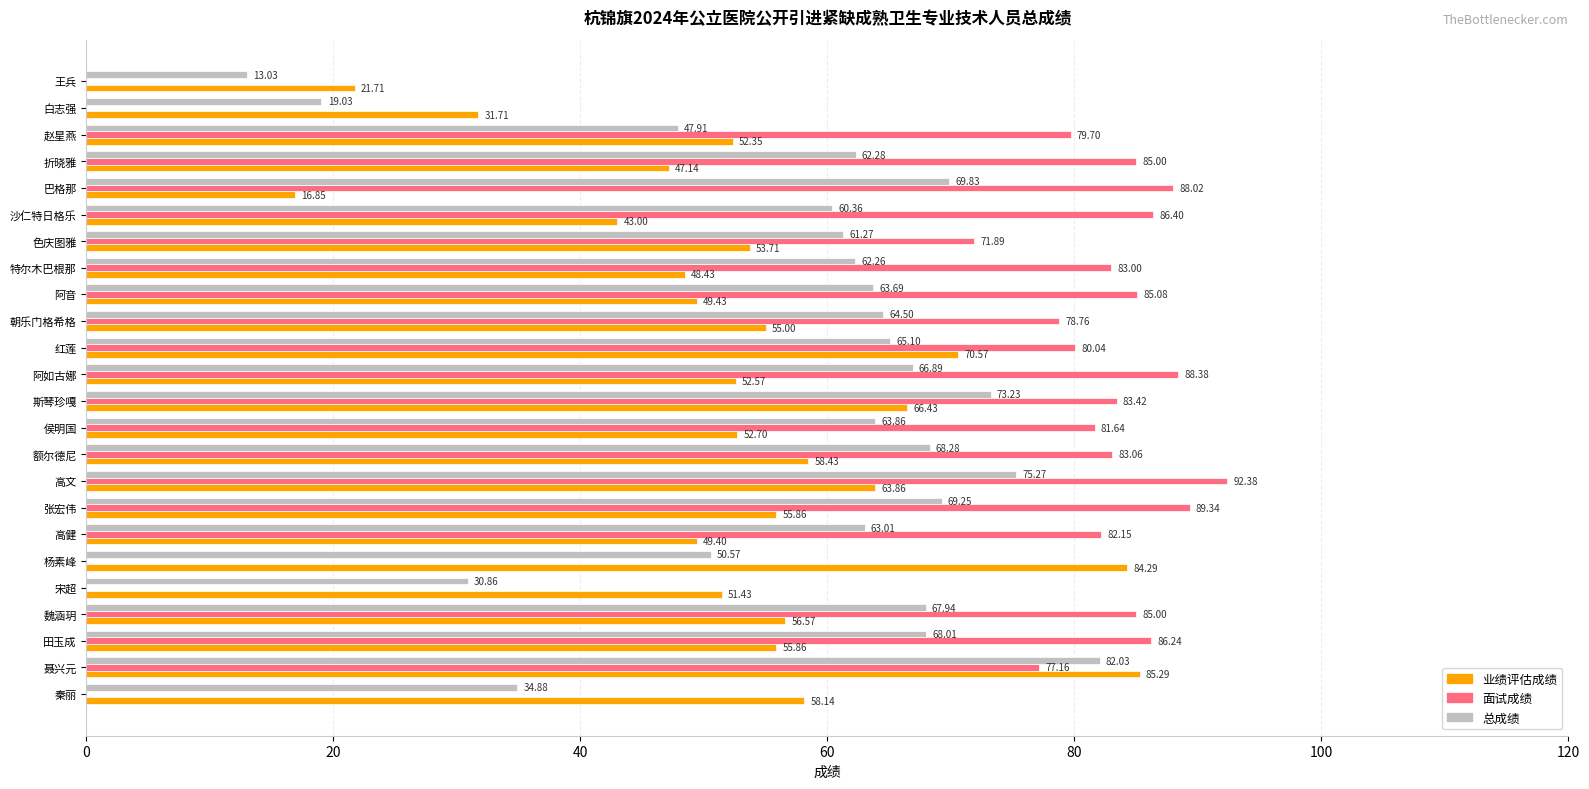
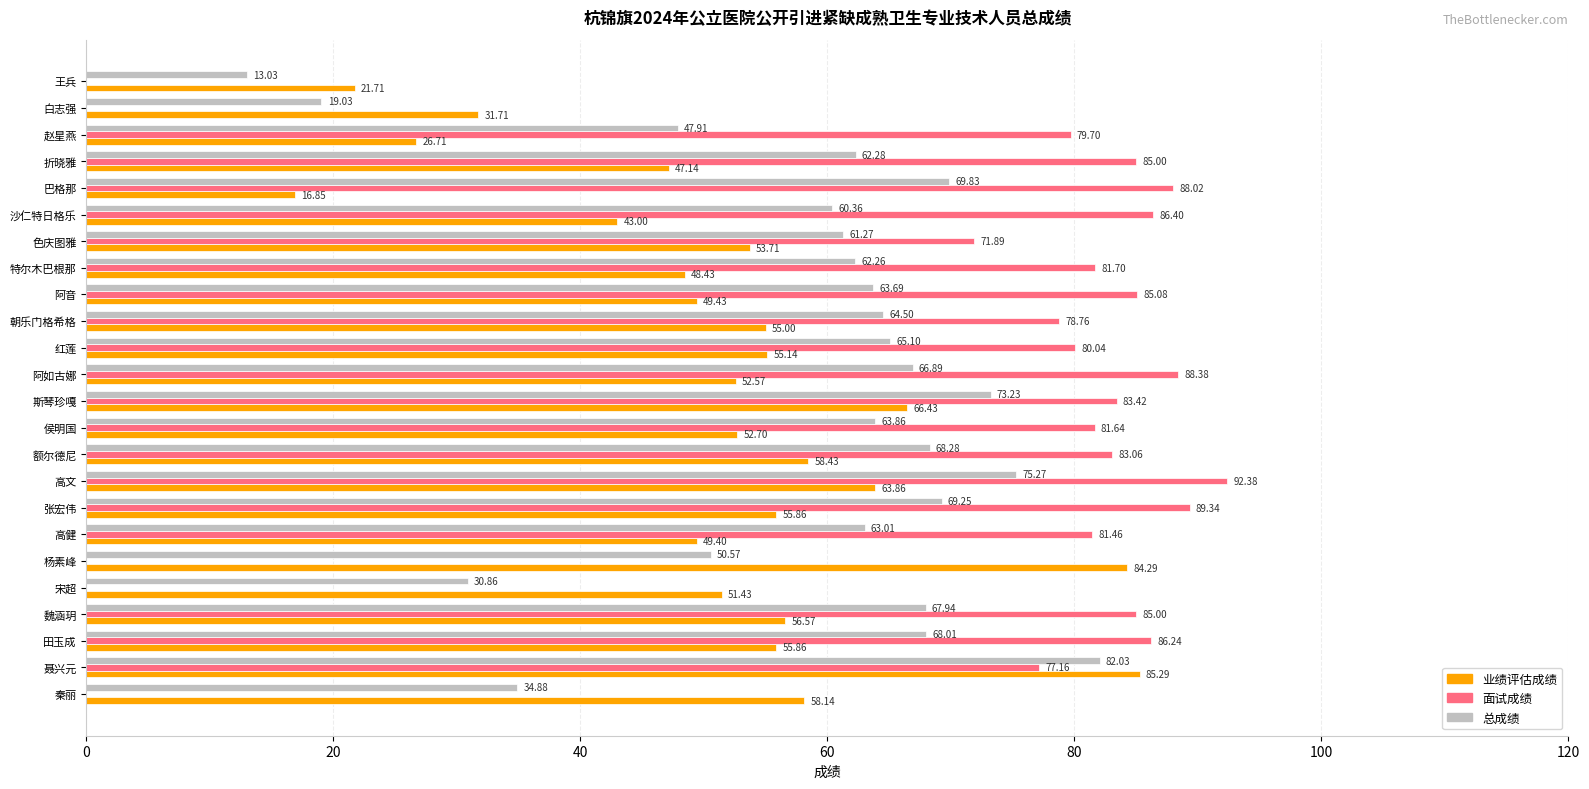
  {
    "业绩评估成绩": {
      "王兵": 21.71,
      "白志强": 31.71,
-     "赵星燕": 52.35,
+     "赵星燕": 26.71,
      "折晓雅": 47.14,
      "巴格那": 16.85,
      "沙仁特日格乐": 43.00,
      "色庆图雅": 53.71,
      "特尔木巴根那": 48.43,
      "阿音": 49.43,
      "朝乐门格希格": 55.00,
-     "红莲": 70.57,
+     "红莲": 55.14,
      "阿如古娜": 52.57,
      "斯琴珍嘎": 66.43,
      "侯明国": 52.70,
      "额尔德尼": 58.43,
      "高文": 63.86,
      "张宏伟": 55.86,
      "高健": 49.40,
      "杨素峰": 84.29,
      "宋超": 51.43,
      "魏涵玥": 56.57,
      "田玉成": 55.86,
      "聂兴元": 85.29,
      "秦丽": 58.14
    },
    "面试成绩": {
      "赵星燕": 79.70,
      "折晓雅": 85.00,
      "巴格那": 88.02,
      "沙仁特日格乐": 86.40,
      "色庆图雅": 71.89,
-     "特尔木巴根那": 83.00,
+     "特尔木巴根那": 81.70,
      "阿音": 85.08,
      "朝乐门格希格": 78.76,
      "红莲": 80.04,
      "阿如古娜": 88.38,
      "斯琴珍嘎": 83.42,
      "侯明国": 81.64,
      "额尔德尼": 83.06,
      "高文": 92.38,
      "张宏伟": 89.34,
-     "高健": 82.15,
+     "高健": 81.46,
      "魏涵玥": 85.00,
      "田玉成": 86.24,
      "聂兴元": 77.16
    },
    "总成绩": {
      "王兵": 13.03,
      "白志强": 19.03,
      "赵星燕": 47.91,
      "折晓雅": 62.28,
      "巴格那": 69.83,
      "沙仁特日格乐": 60.36,
      "色庆图雅": 61.27,
      "特尔木巴根那": 62.26,
      "阿音": 63.69,
      "朝乐门格希格": 64.50,
      "红莲": 65.10,
      "阿如古娜": 66.89,
      "斯琴珍嘎": 73.23,
      "侯明国": 63.86,
      "额尔德尼": 68.28,
      "高文": 75.27,
      "张宏伟": 69.25,
      "高健": 63.01,
      "杨素峰": 50.57,
      "宋超": 30.86,
      "魏涵玥": 67.94,
      "田玉成": 68.01,
      "聂兴元": 82.03,
      "秦丽": 34.88
    }
  }
